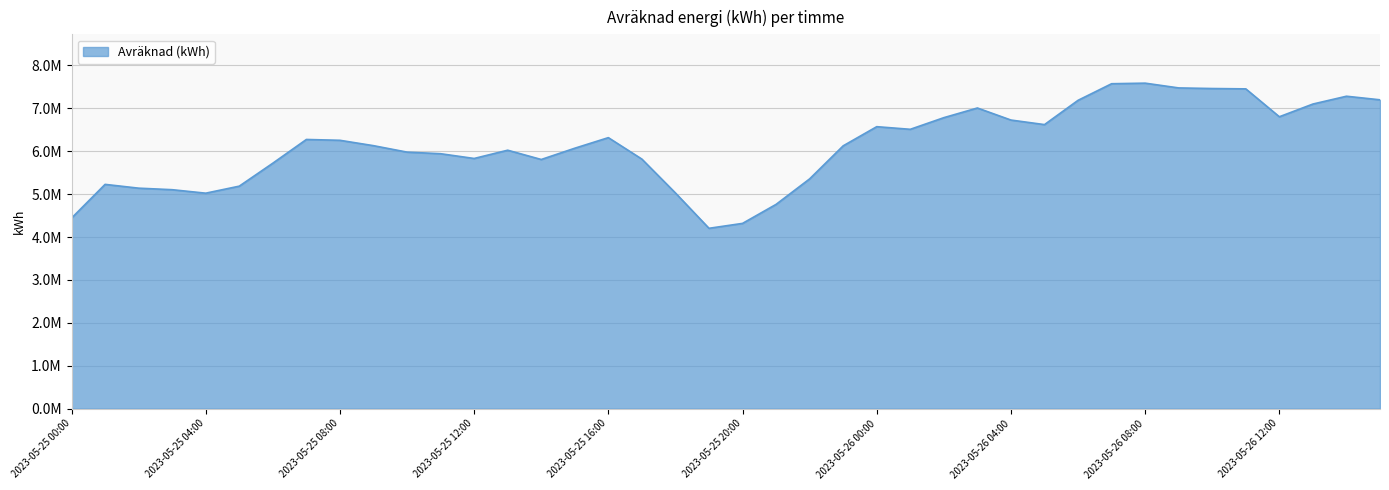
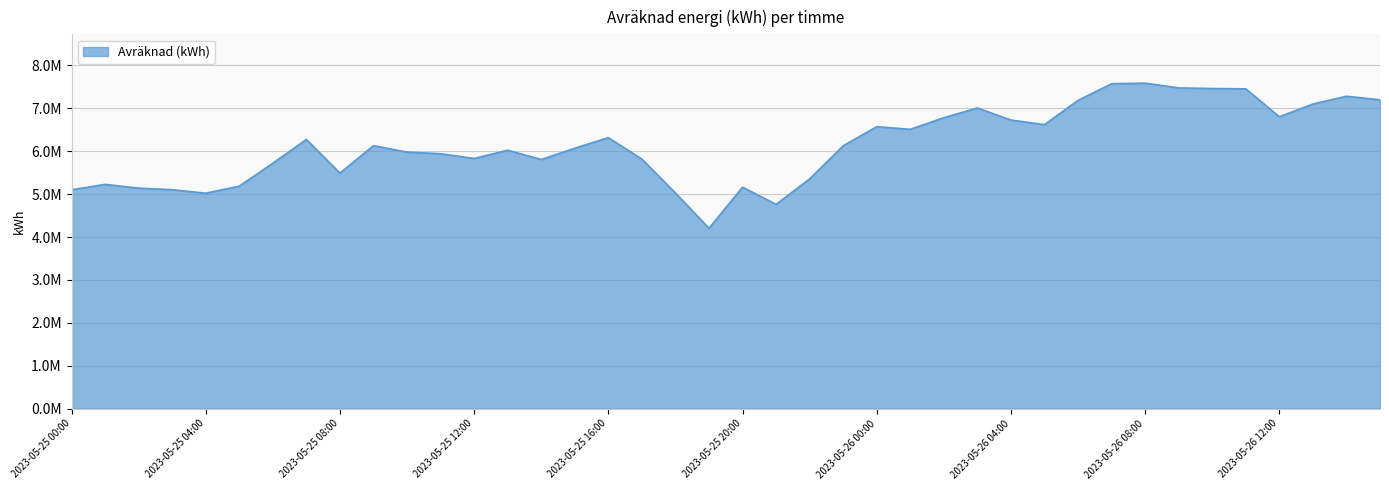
  {
-   "2023-05-25 00:00": 4400000,
+   "2023-05-25 00:00": 5100000,
    "2023-05-25 04:00": 5000000,
-   "2023-05-25 08:00": 6300000,
+   "2023-05-25 08:00": 5500000,
    "2023-05-25 12:00": 5800000,
    "2023-05-25 16:00": 6300000,
-   "2023-05-25 20:00": 4300000,
+   "2023-05-25 20:00": 5200000,
    "2023-05-26 00:00": 6600000,
    "2023-05-26 04:00": 6700000,
    "2023-05-26 08:00": 7600000,
    "2023-05-26 12:00": 6800000
  }
